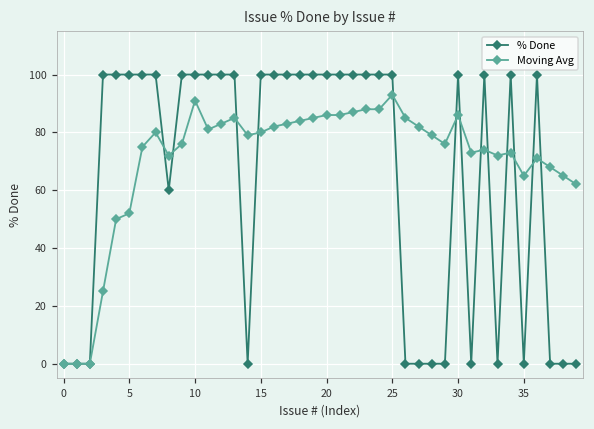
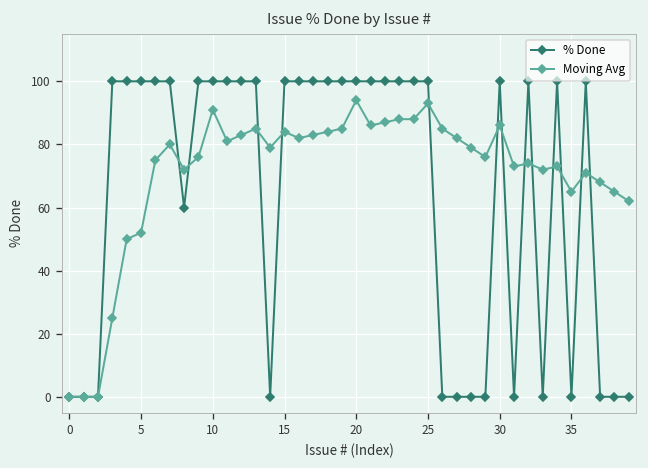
  {
    "% Done": {
      "5": 100,
      "10": 100,
      "15": 100,
      "20": 100,
      "25": 100,
      "30": 100,
      "35": 0
    },
    "Moving Avg": {
      "5": 52,
      "10": 91,
-     "15": 80,
-     "20": 86,
+     "15": 84,
+     "20": 94,
      "25": 93,
      "30": 86,
      "35": 65
    }
  }
